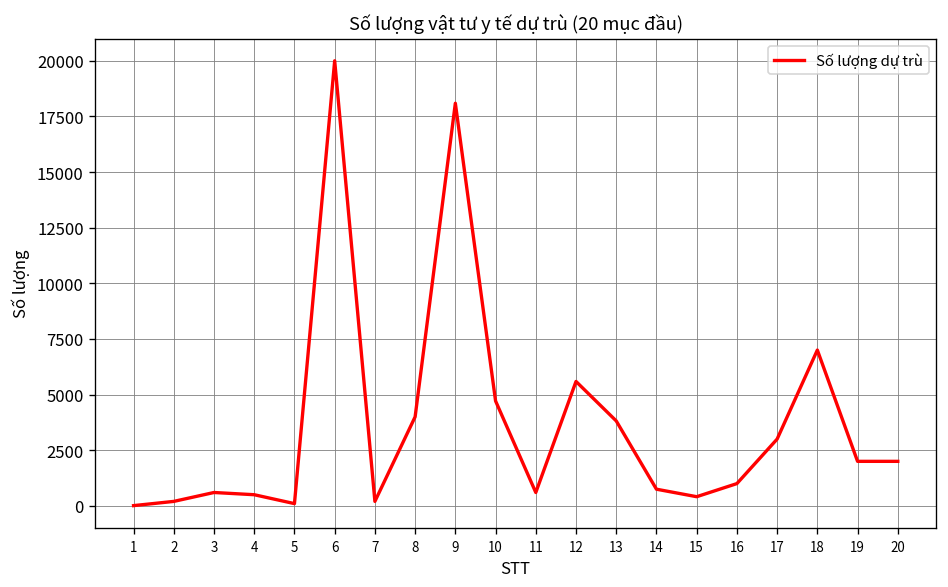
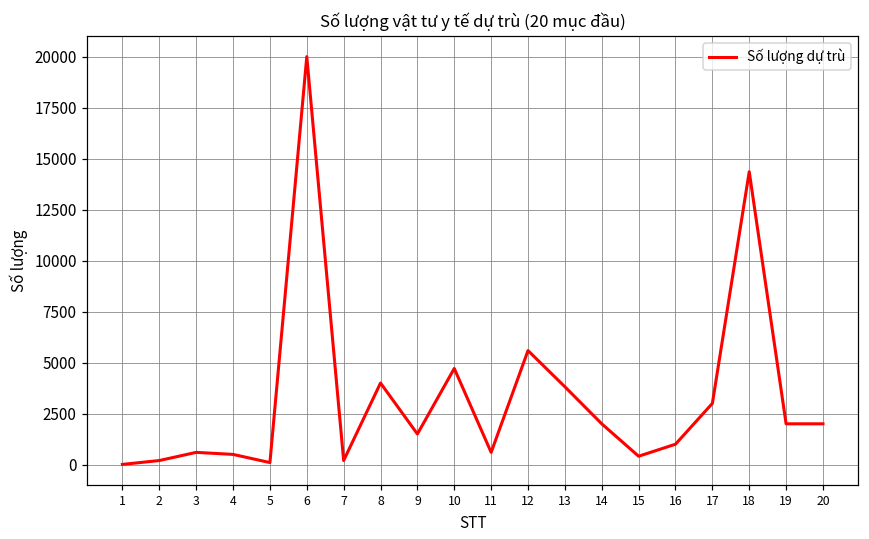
  {
    "1": 0,
    "2": 200,
    "3": 600,
    "4": 500,
    "5": 100,
    "6": 20000,
    "7": 200,
    "8": 4000,
-   "9": 18100,
+   "9": 1500,
    "10": 4700,
    "11": 600,
    "12": 5600,
    "13": 3800,
-   "14": 700,
+   "14": 2000,
    "15": 400,
    "16": 1000,
    "17": 3000,
-   "18": 7000,
+   "18": 14400,
    "19": 2000,
    "20": 2000
  }
